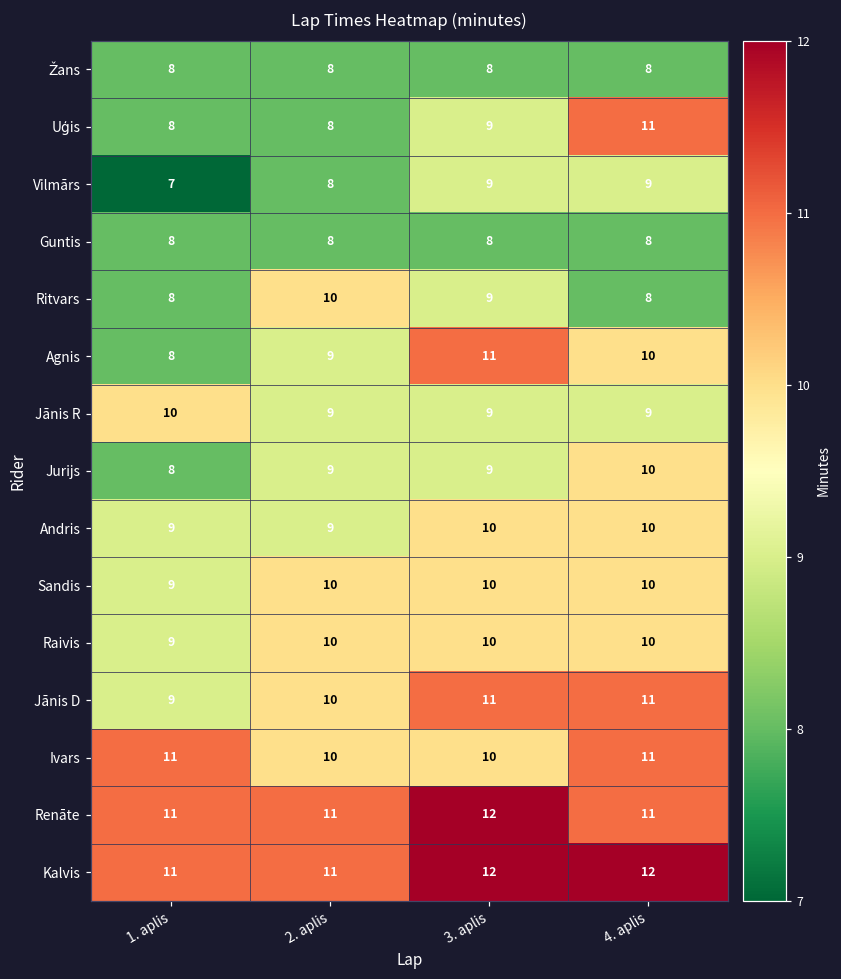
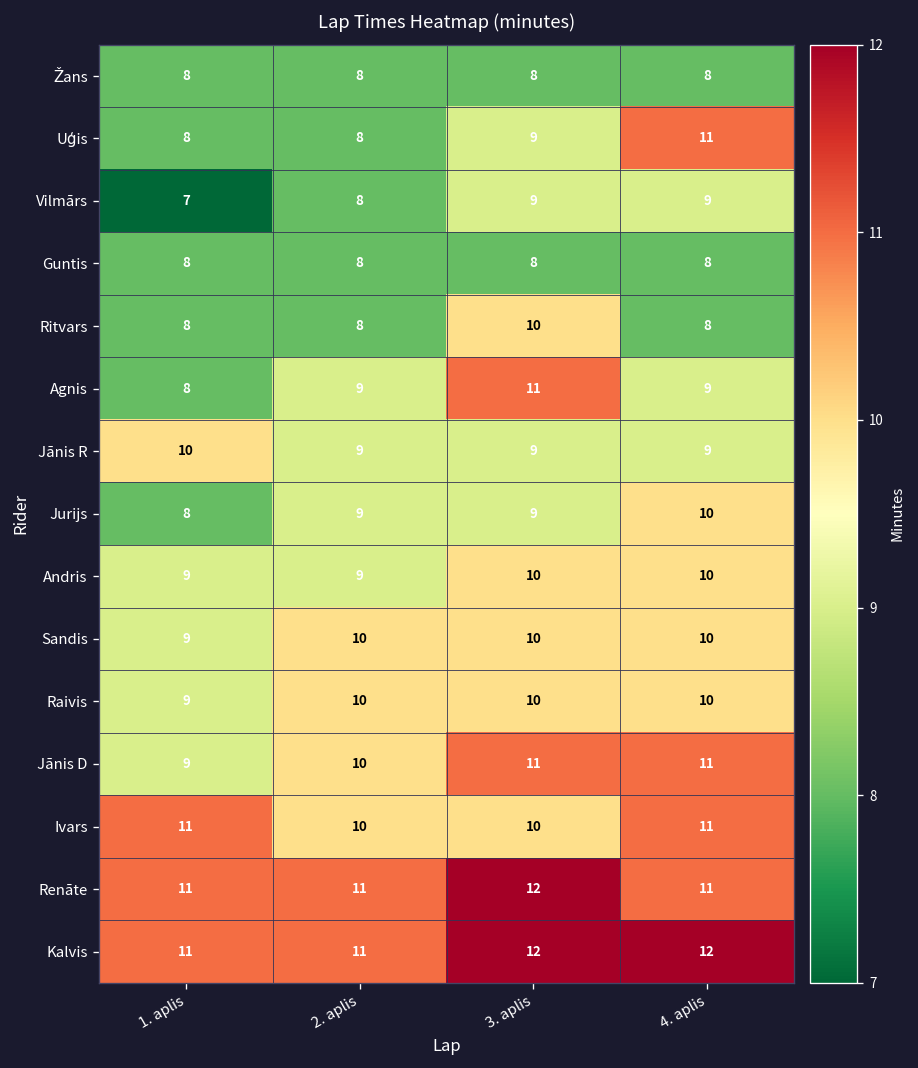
  {
    "Žans": {
      "1. aplis": 8,
      "2. aplis": 8,
      "3. aplis": 8,
      "4. aplis": 8
    },
    "Uģis": {
      "1. aplis": 8,
      "2. aplis": 8,
      "3. aplis": 9,
      "4. aplis": 11
    },
    "Vilmārs": {
      "1. aplis": 7,
      "2. aplis": 8,
      "3. aplis": 9,
      "4. aplis": 9
    },
    "Guntis": {
      "1. aplis": 8,
      "2. aplis": 8,
      "3. aplis": 8,
      "4. aplis": 8
    },
    "Ritvars": {
      "1. aplis": 8,
-     "2. aplis": 10,
-     "3. aplis": 9,
+     "2. aplis": 8,
+     "3. aplis": 10,
      "4. aplis": 8
    },
    "Agnis": {
      "1. aplis": 8,
      "2. aplis": 9,
      "3. aplis": 11,
-     "4. aplis": 10
+     "4. aplis": 9
    },
    "Jānis R": {
      "1. aplis": 10,
      "2. aplis": 9,
      "3. aplis": 9,
      "4. aplis": 9
    },
    "Jurijs": {
      "1. aplis": 8,
      "2. aplis": 9,
      "3. aplis": 9,
      "4. aplis": 10
    },
    "Andris": {
      "1. aplis": 9,
      "2. aplis": 9,
      "3. aplis": 10,
      "4. aplis": 10
    },
    "Sandis": {
      "1. aplis": 9,
      "2. aplis": 10,
      "3. aplis": 10,
      "4. aplis": 10
    },
    "Raivis": {
      "1. aplis": 9,
      "2. aplis": 10,
      "3. aplis": 10,
      "4. aplis": 10
    },
    "Jānis D": {
      "1. aplis": 9,
      "2. aplis": 10,
      "3. aplis": 11,
      "4. aplis": 11
    },
    "Ivars": {
      "1. aplis": 11,
      "2. aplis": 10,
      "3. aplis": 10,
      "4. aplis": 11
    },
    "Renāte": {
      "1. aplis": 11,
      "2. aplis": 11,
      "3. aplis": 12,
      "4. aplis": 11
    },
    "Kalvis": {
      "1. aplis": 11,
      "2. aplis": 11,
      "3. aplis": 12,
      "4. aplis": 12
    }
  }
